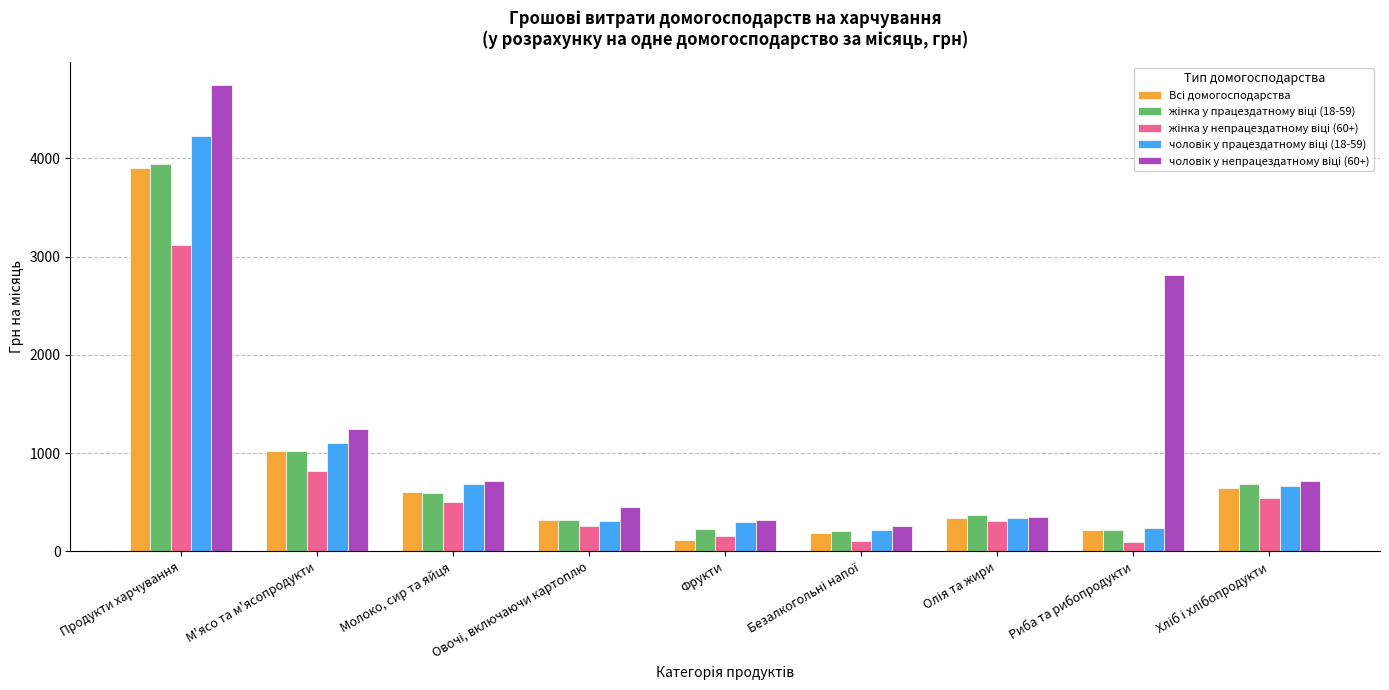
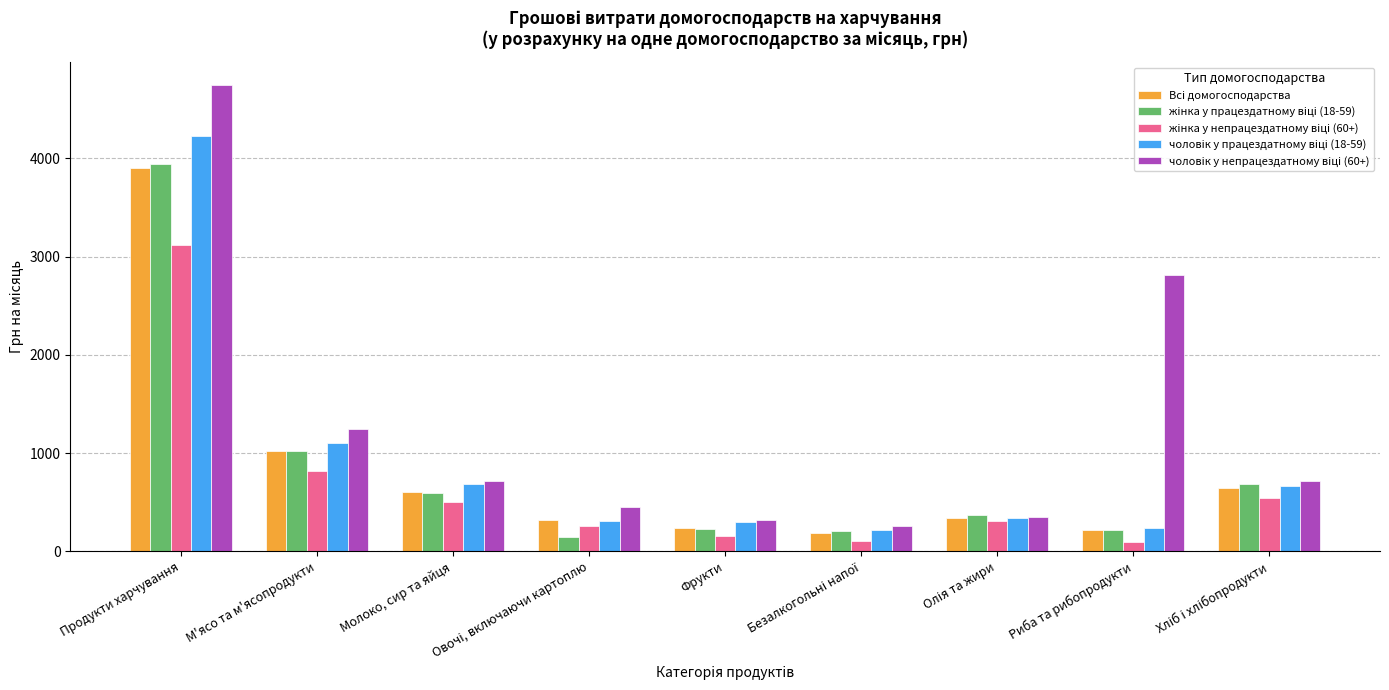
  {
    "Всі домогосподарства": {
      "Продукти харчування": 3900,
      "М'ясо та м'ясопродукти": 1000,
      "Молоко, сир та яйця": 600,
      "Овочі, включаючи картоплю": 300,
-     "Фрукти": 100,
+     "Фрукти": 200,
      "Безалкогольні напої": 200,
      "Олія та жири": 300,
      "Риба та рибопродукти": 200,
      "Хліб і хлібопродукти": 600
    },
    "жінка у працездатному віці (18-59)": {
      "Продукти харчування": 3900,
      "М'ясо та м'ясопродукти": 1000,
      "Молоко, сир та яйця": 600,
-     "Овочі, включаючи картоплю": 300,
+     "Овочі, включаючи картоплю": 100,
      "Фрукти": 200,
      "Безалкогольні напої": 200,
      "Олія та жири": 400,
      "Риба та рибопродукти": 200,
      "Хліб і хлібопродукти": 700
    },
    "жінка у непрацездатному віці (60+)": {
      "Продукти харчування": 3100,
      "М'ясо та м'ясопродукти": 800,
      "Молоко, сир та яйця": 500,
      "Овочі, включаючи картоплю": 300,
      "Фрукти": 200,
      "Безалкогольні напої": 100,
      "Олія та жири": 300,
      "Риба та рибопродукти": 100,
      "Хліб і хлібопродукти": 500
    },
    "чоловік у працездатному віці (18-59)": {
      "Продукти харчування": 4200,
      "М'ясо та м'ясопродукти": 1100,
      "Молоко, сир та яйця": 700,
      "Овочі, включаючи картоплю": 300,
      "Фрукти": 300,
      "Безалкогольні напої": 200,
      "Олія та жири": 300,
      "Риба та рибопродукти": 200,
      "Хліб і хлібопродукти": 700
    },
    "чоловік у непрацездатному віці (60+)": {
      "Продукти харчування": 4700,
      "М'ясо та м'ясопродукти": 1200,
      "Молоко, сир та яйця": 700,
      "Овочі, включаючи картоплю": 500,
      "Фрукти": 300,
      "Безалкогольні напої": 300,
      "Олія та жири": 400,
      "Риба та рибопродукти": 2800,
      "Хліб і хлібопродукти": 700
    }
  }
